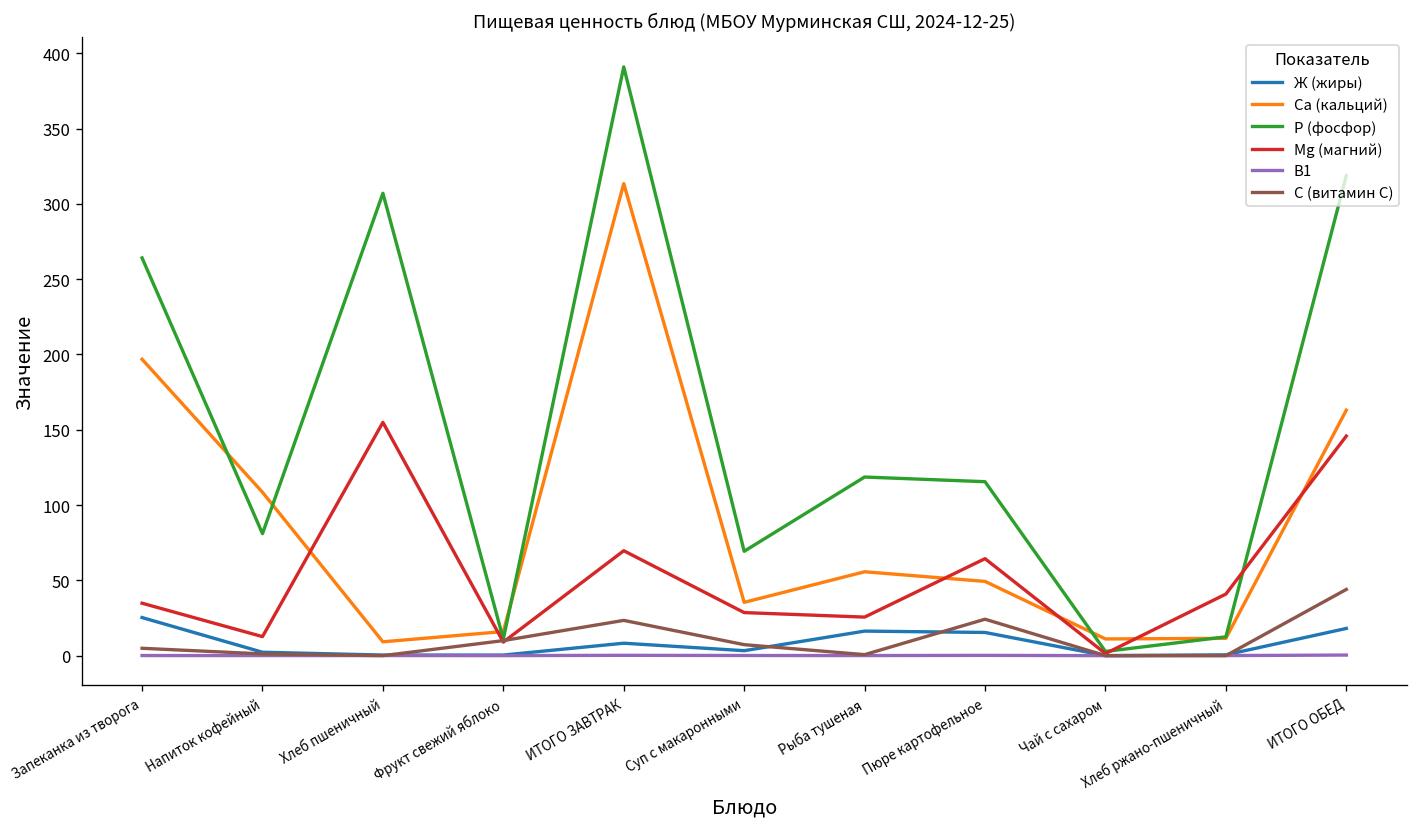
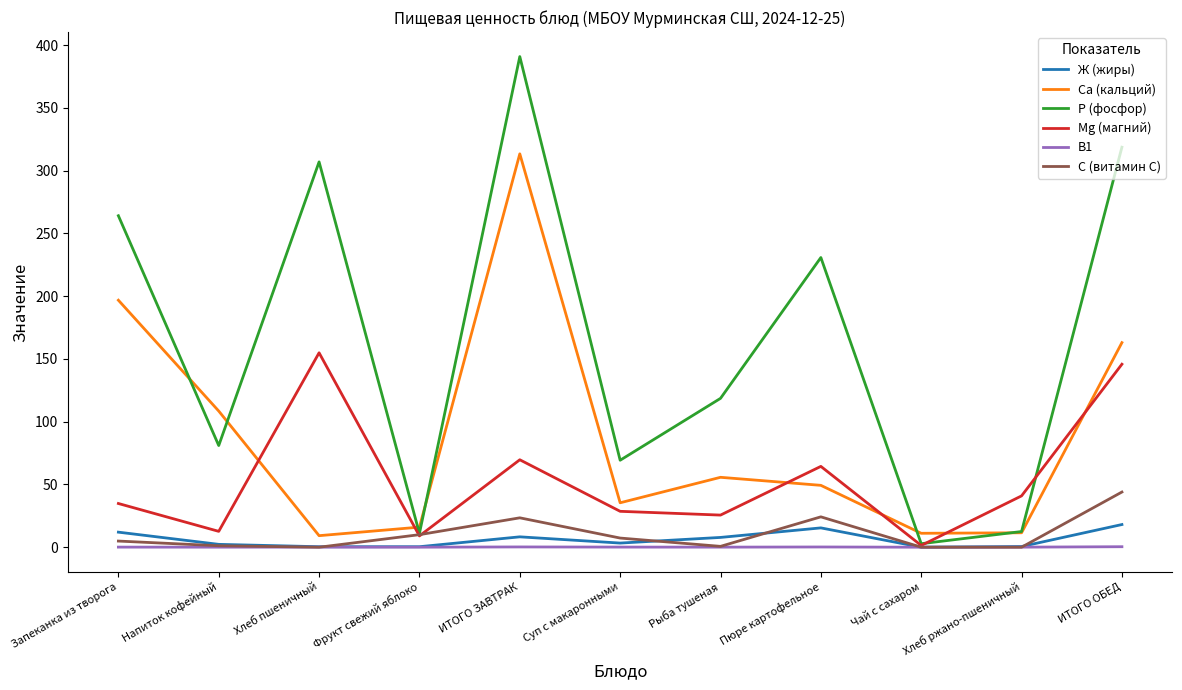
  {
    "Ж (жиры)": {
-     "Запеканка из творога": 25,
+     "Запеканка из творога": 12,
      "ИТОГО ЗАВТРАК": 8,
      "Суп с макаронными": 3,
-     "Рыба тушеная": 16,
+     "Рыба тушеная": 8,
      "Пюре картофельное": 15,
      "ИТОГО ОБЕД": 18
    },
    "Са (кальций)": {
      "Запеканка из творога": 197,
      "Напиток кофейный": 108,
      "Хлеб пшеничный": 9,
      "Фрукт свежий яблоко": 16,
      "ИТОГО ЗАВТРАК": 313,
      "Суп с макаронными": 35,
      "Рыба тушеная": 56,
      "Пюре картофельное": 49,
      "Чай с сахаром": 11,
      "ИТОГО ОБЕД": 163
    },
    "Р (фосфор)": {
      "Запеканка из творога": 264,
      "Напиток кофейный": 81,
      "Хлеб пшеничный": 307,
      "ИТОГО ЗАВТРАК": 391,
      "Суп с макаронными": 69,
      "Рыба тушеная": 119,
-     "Пюре картофельное": 116
+     "Пюре картофельное": 231
    },
    "Mg (магний)": {
      "Запеканка из творога": 35,
      "Напиток кофейный": 13,
      "Хлеб пшеничный": 155,
      "ИТОГО ЗАВТРАК": 70,
      "Суп с макаронными": 29,
      "Рыба тушеная": 26,
      "Пюре картофельное": 64,
      "Хлеб ржано-пшеничный": 41,
      "ИТОГО ОБЕД": 146
    },
    "В1": {
      "Запеканка из творога": 0,
      "ИТОГО ЗАВТРАК": 0,
      "Суп с макаронными": 0,
      "Пюре картофельное": 0,
      "ИТОГО ОБЕД": 0
    },
    "С (витамин С)": {
      "Запеканка из творога": 5,
      "ИТОГО ЗАВТРАК": 23,
      "Суп с макаронными": 7,
      "Пюре картофельное": 24,
      "ИТОГО ОБЕД": 44
    }
  }
